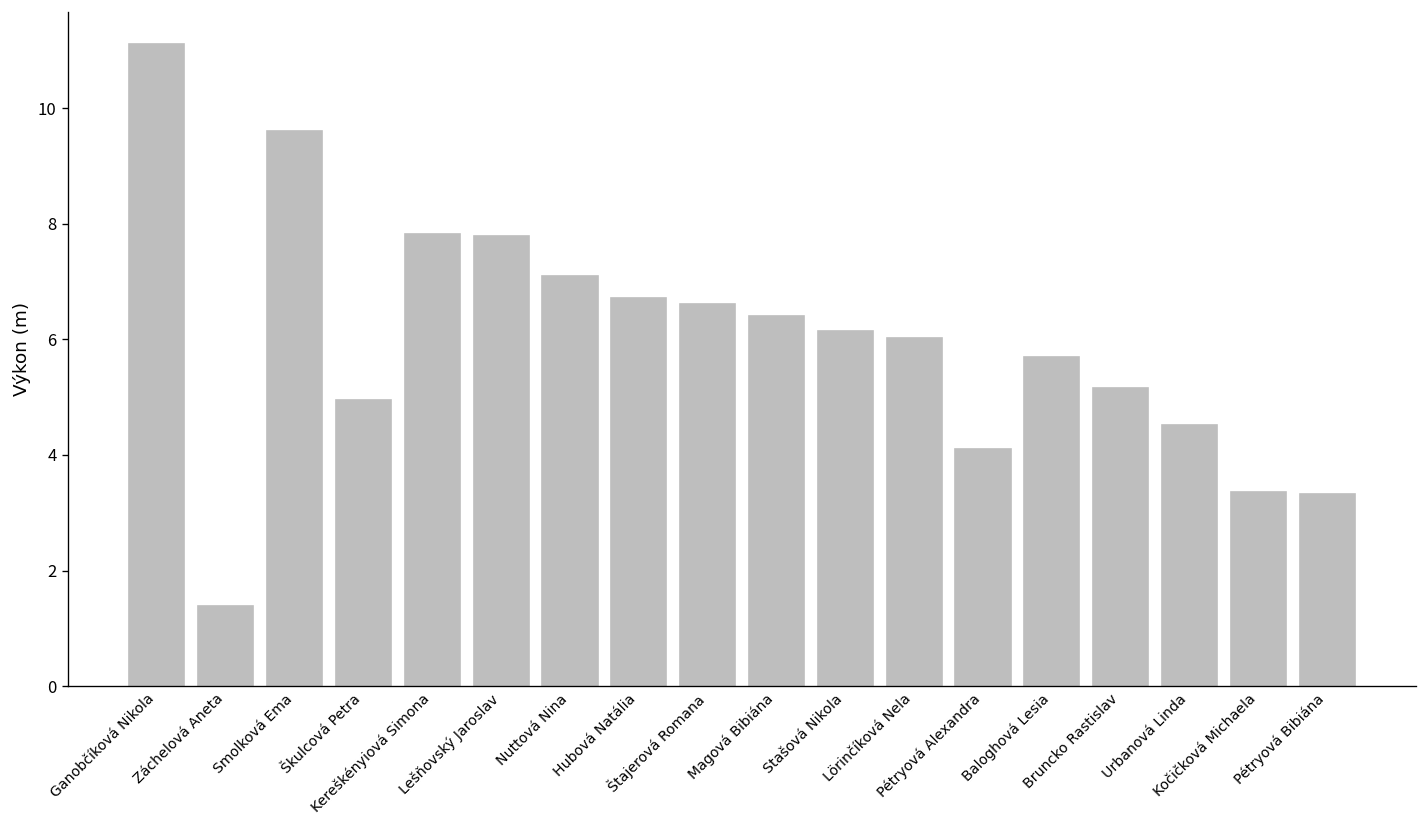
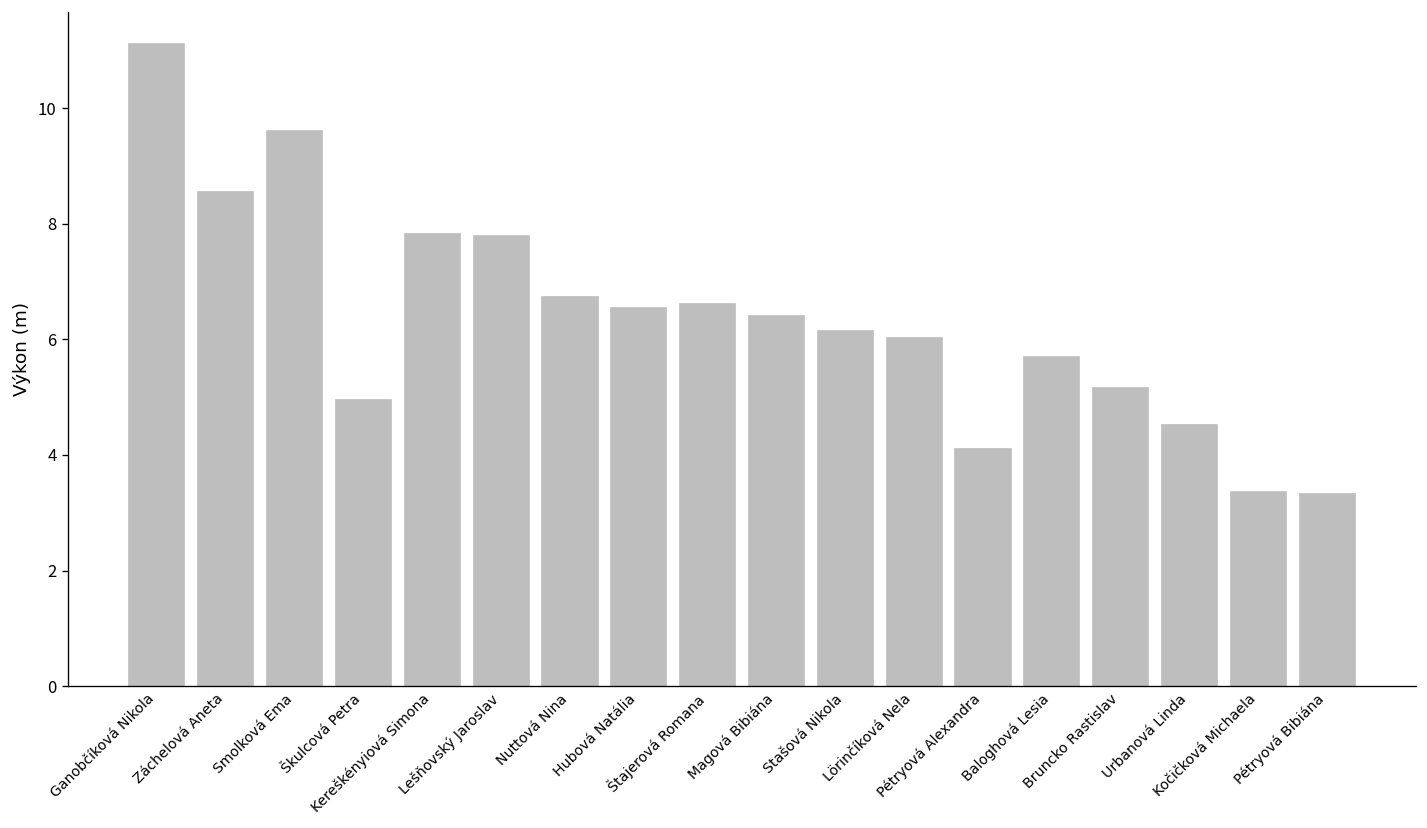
  {
    "Ganobčíková Nikola": 11.1,
-   "Záchelová Aneta": 1.4,
+   "Záchelová Aneta": 8.6,
    "Smolková Ema": 9.6,
    "Škulcová Petra": 5.0,
    "Kereškényiová Simona": 7.8,
    "Lešňovský Jaroslav": 7.8,
-   "Nuttová Nina": 7.1,
-   "Hubová Natália": 6.7,
+   "Nuttová Nina": 6.7,
+   "Hubová Natália": 6.5,
    "Štajerová Romana": 6.6,
    "Magová Bibiána": 6.4,
    "Stašová Nikola": 6.2,
    "Lörinčíková Nela": 6.0,
    "Pétryová Alexandra": 4.1,
    "Baloghová Lesia": 5.7,
    "Bruncko Rastislav": 5.2,
    "Urbanová Linda": 4.5,
    "Kočičková Michaela": 3.4,
    "Pétryová Bibiána": 3.3
  }
